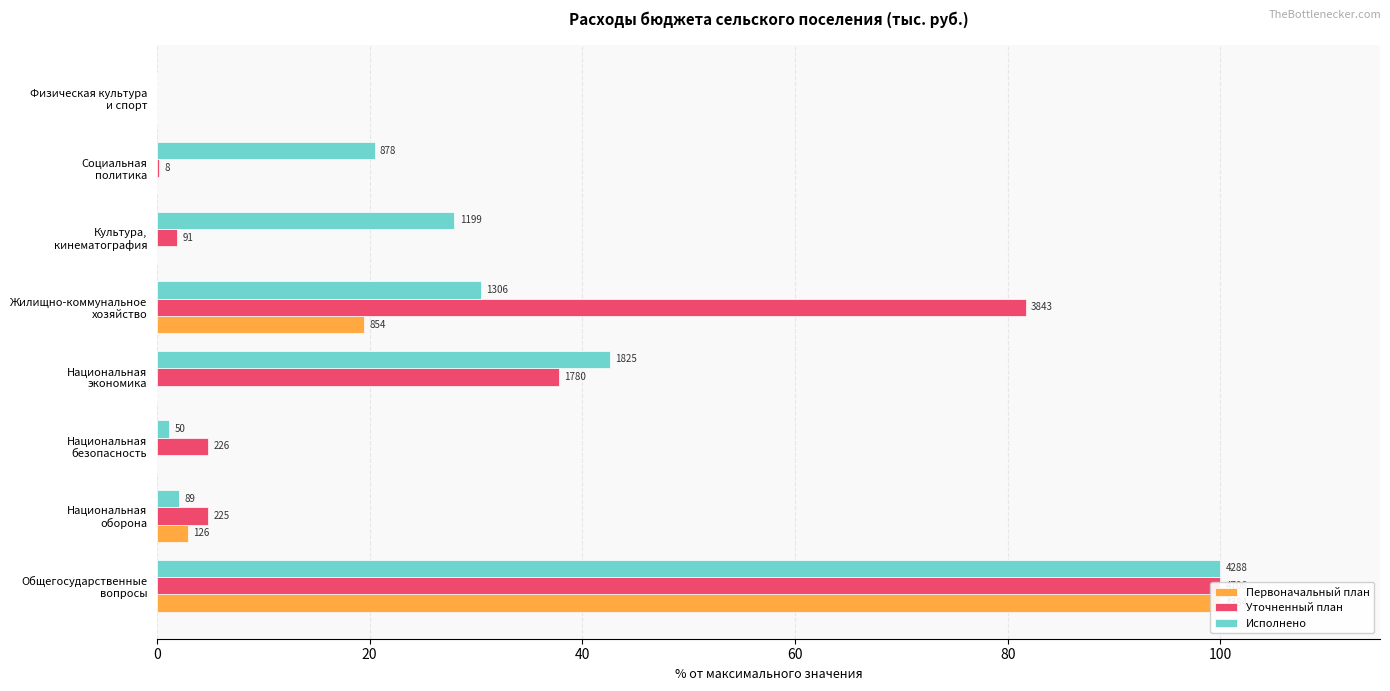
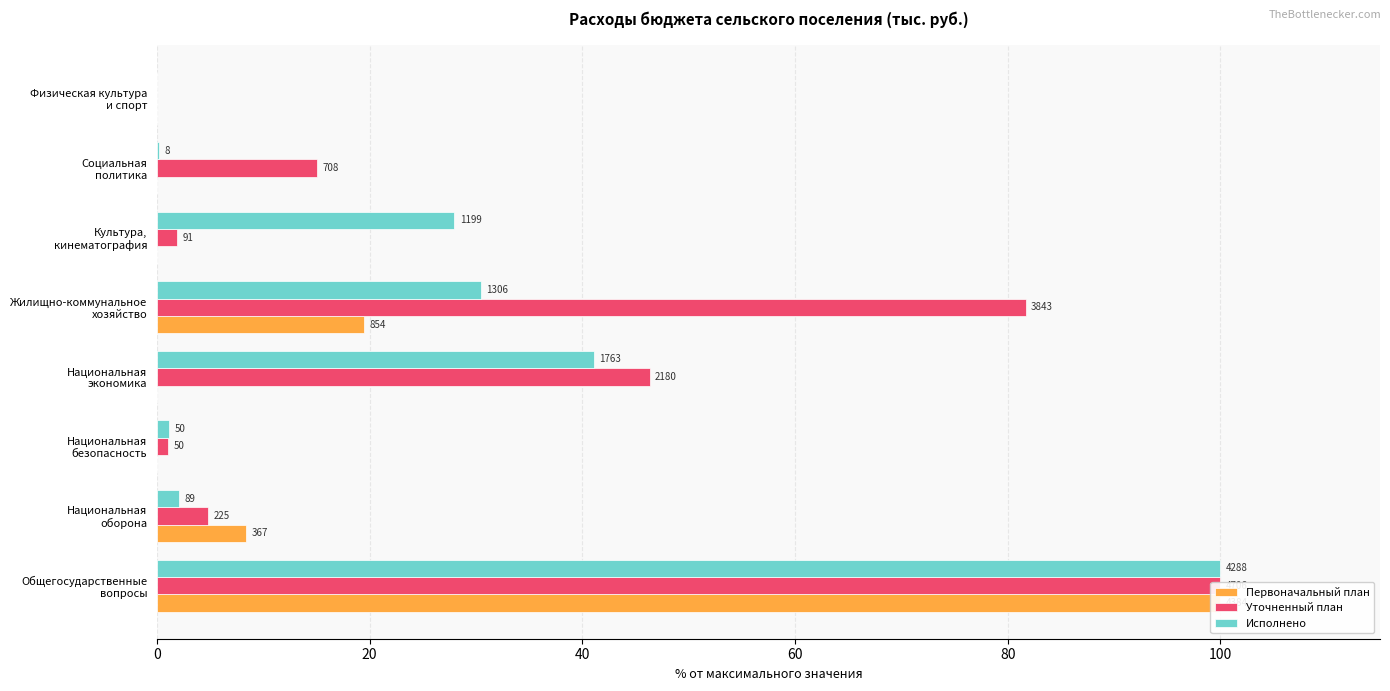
  {
    "Первоначальный план": {
-     "Национальная оборона": 126
+     "Национальная оборона": 367
    },
    "Уточненный план": {
-     "Социальная политика": 8,
-     "Национальная экономика": 1780,
-     "Национальная безопасность": 226
+     "Социальная политика": 708,
+     "Национальная экономика": 2180,
+     "Национальная безопасность": 50
    },
    "Исполнено": {
-     "Социальная политика": 878,
-     "Национальная экономика": 1825
+     "Социальная политика": 8,
+     "Национальная экономика": 1763
    }
  }
